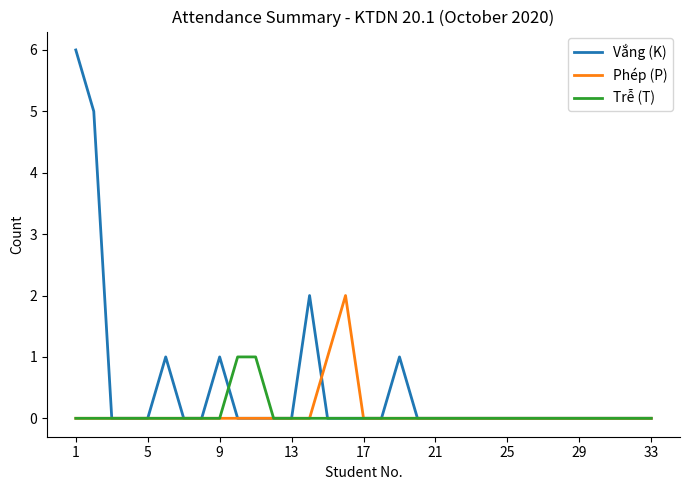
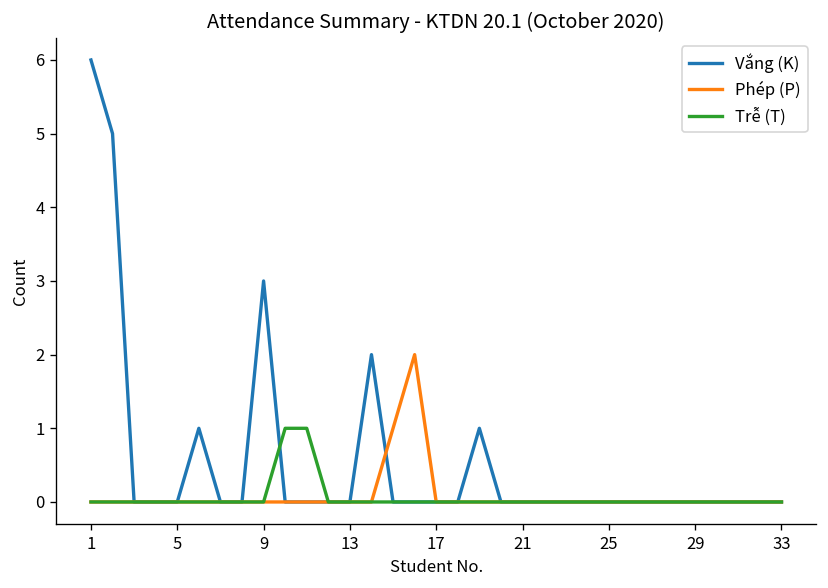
  {
    "Vắng (K)": {
      "1": 6,
-     "9": 1
+     "9": 3
    }
  }
